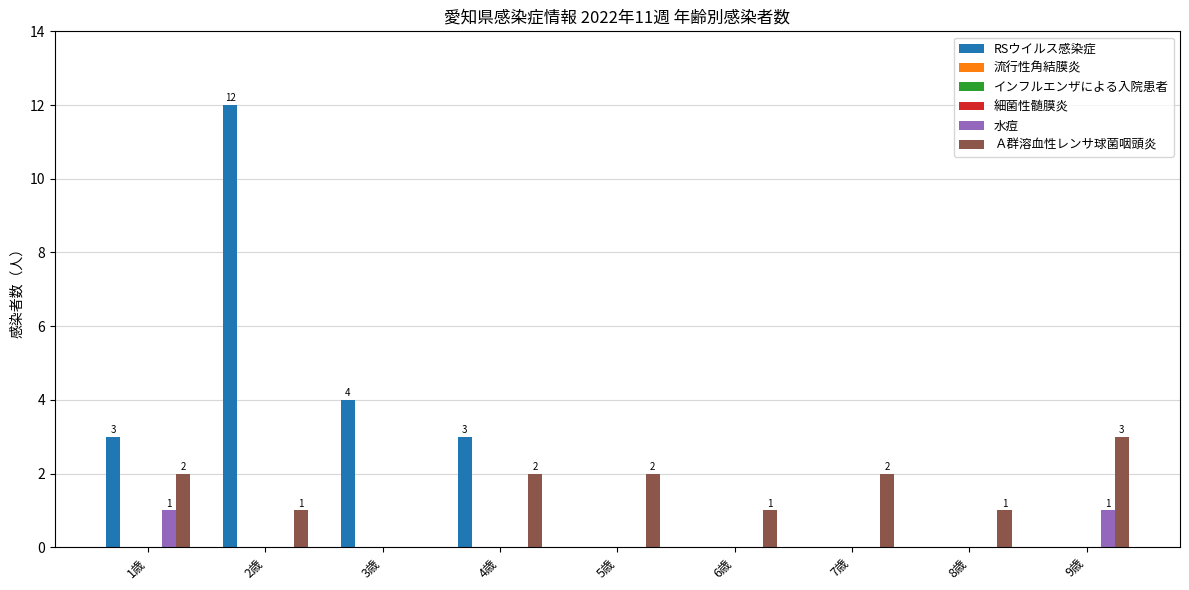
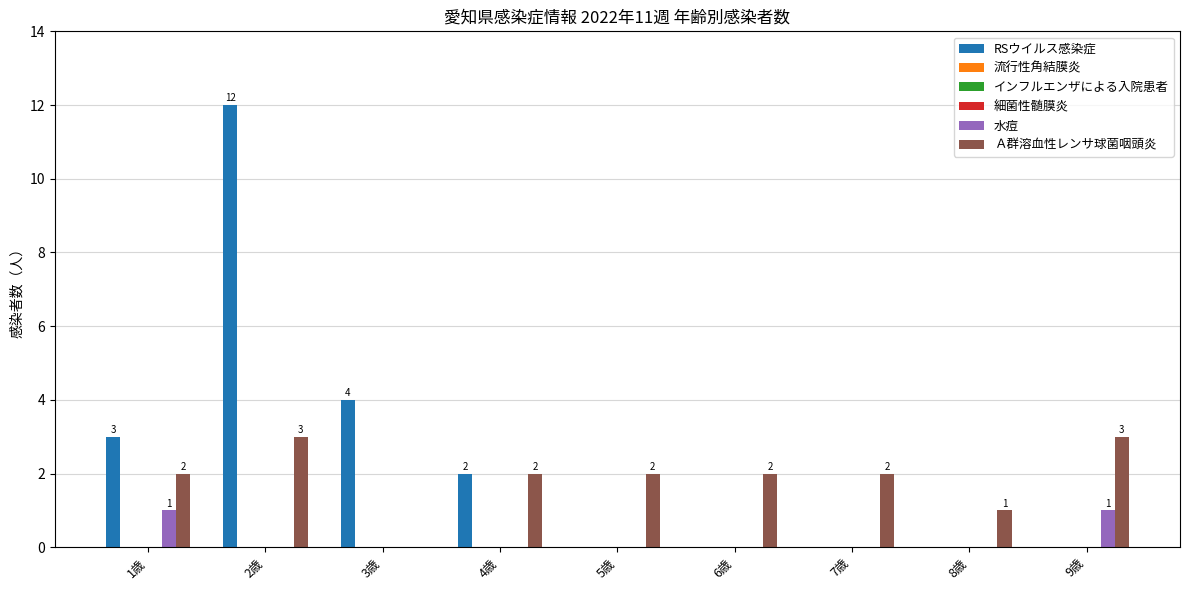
  {
    "RSウイルス感染症": {
      "1歳": 3,
      "2歳": 12,
      "3歳": 4,
-     "4歳": 3
+     "4歳": 2
    },
    "流行性角結膜炎": {
      "1歳": 0.0,
      "2歳": 0.0,
      "3歳": 0.0,
      "4歳": 0.0,
      "5歳": 0.0,
      "6歳": 0.0,
      "7歳": 0.0,
      "8歳": 0.0,
      "9歳": 0.0
    },
    "インフルエンザによる入院患者": {
      "1歳": 0.0,
      "2歳": 0.0,
      "3歳": 0.0,
      "4歳": 0.0,
      "5歳": 0.0,
      "6歳": 0.0,
      "7歳": 0.0,
      "8歳": 0.0,
      "9歳": 0.0
    },
    "細菌性髄膜炎": {
      "1歳": 0.0,
      "2歳": 0.0,
      "3歳": 0.0,
      "4歳": 0.0,
      "5歳": 0.0,
      "6歳": 0.0,
      "7歳": 0.0,
      "8歳": 0.0,
      "9歳": 0.0
    },
    "水痘": {
      "1歳": 1,
      "9歳": 1
    },
    "Ａ群溶血性レンサ球菌咽頭炎": {
      "1歳": 2,
-     "2歳": 1,
+     "2歳": 3,
      "4歳": 2,
      "5歳": 2,
-     "6歳": 1,
+     "6歳": 2,
      "7歳": 2,
      "8歳": 1,
      "9歳": 3
    }
  }
